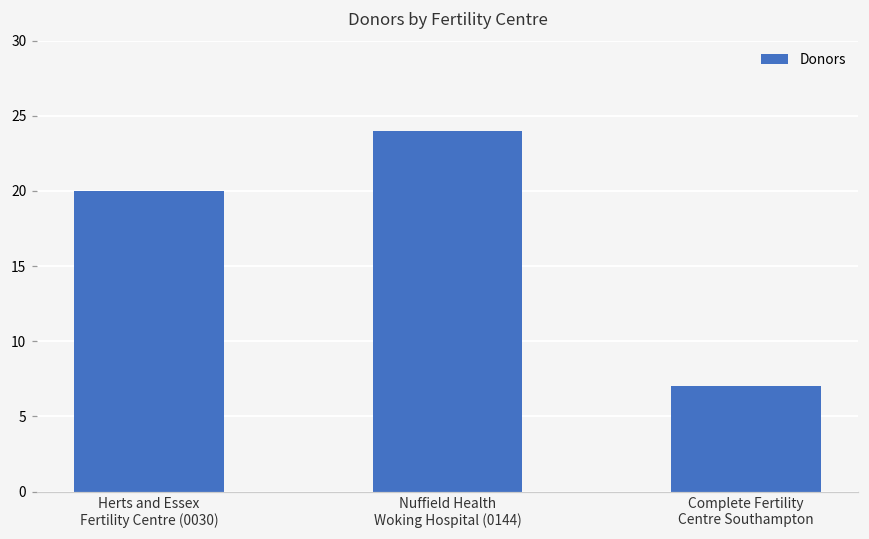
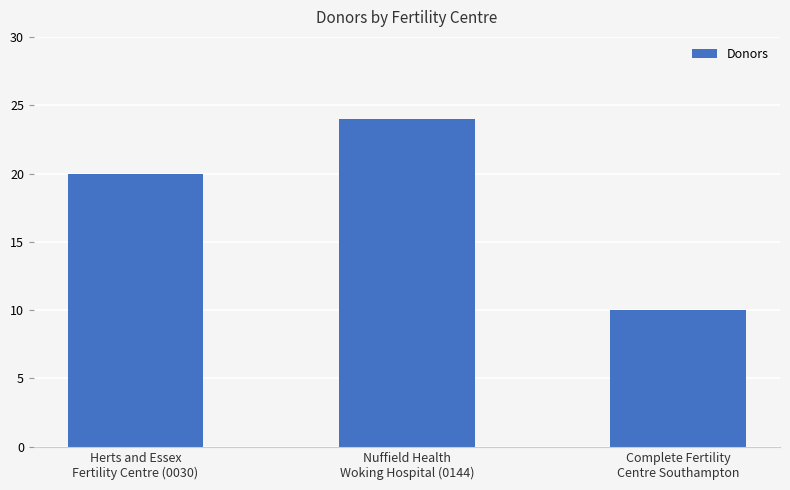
  {
    "Herts and Essex Fertility Centre (0030)": 20,
    "Nuffield Health Woking Hospital (0144)": 24,
-   "Complete Fertility Centre Southampton": 7
+   "Complete Fertility Centre Southampton": 10
  }
